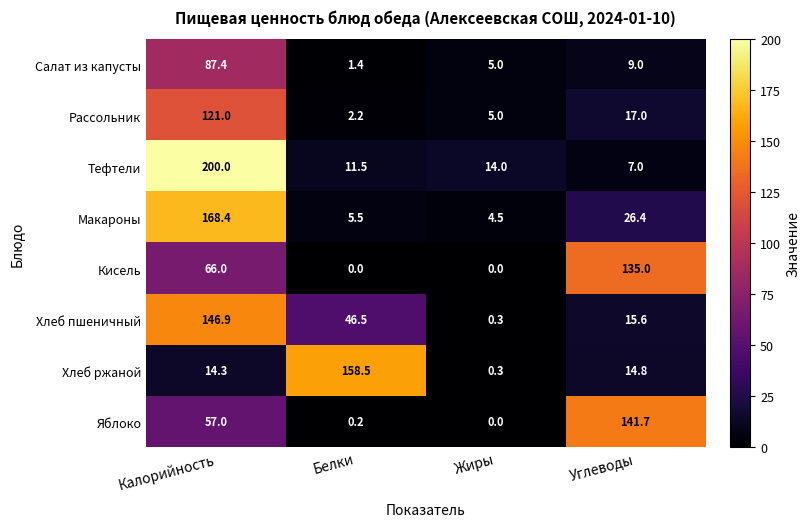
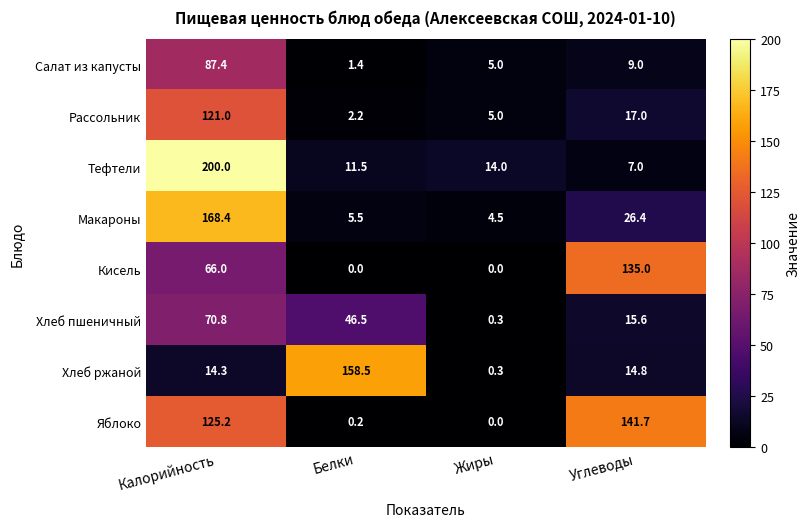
  {
    "Салат из капусты": {
      "Калорийность": 87.4,
      "Белки": 1.4,
      "Жиры": 5.0,
      "Углеводы": 9.0
    },
    "Рассольник": {
      "Калорийность": 121.0,
      "Белки": 2.2,
      "Жиры": 5.0,
      "Углеводы": 17.0
    },
    "Тефтели": {
      "Калорийность": 200.0,
      "Белки": 11.5,
      "Жиры": 14.0,
      "Углеводы": 7.0
    },
    "Макароны": {
      "Калорийность": 168.4,
      "Белки": 5.5,
      "Жиры": 4.5,
      "Углеводы": 26.4
    },
    "Кисель": {
      "Калорийность": 66.0,
      "Белки": 0.0,
      "Жиры": 0.0,
      "Углеводы": 135.0
    },
    "Хлеб пшеничный": {
-     "Калорийность": 146.9,
+     "Калорийность": 70.8,
      "Белки": 46.5,
      "Жиры": 0.3,
      "Углеводы": 15.6
    },
    "Хлеб ржаной": {
      "Калорийность": 14.3,
      "Белки": 158.5,
      "Жиры": 0.3,
      "Углеводы": 14.8
    },
    "Яблоко": {
-     "Калорийность": 57.0,
+     "Калорийность": 125.2,
      "Белки": 0.2,
      "Жиры": 0.0,
      "Углеводы": 141.7
    }
  }
